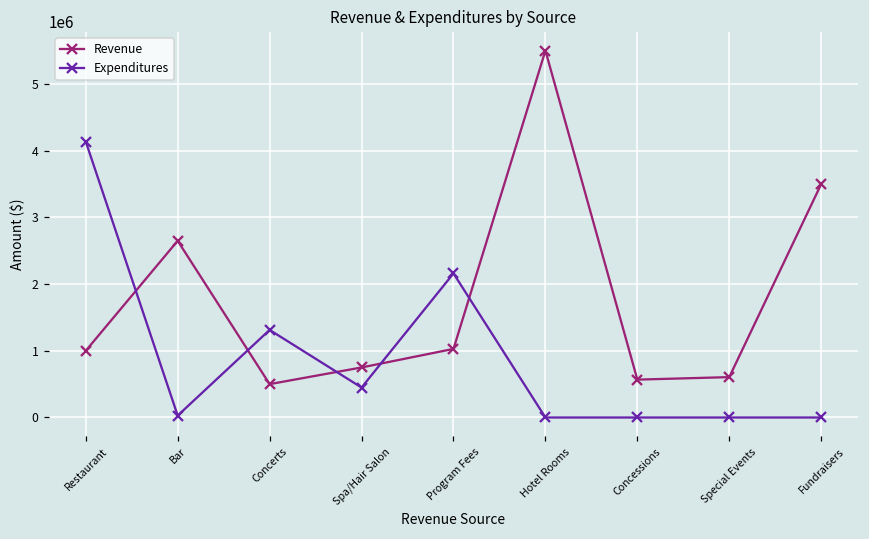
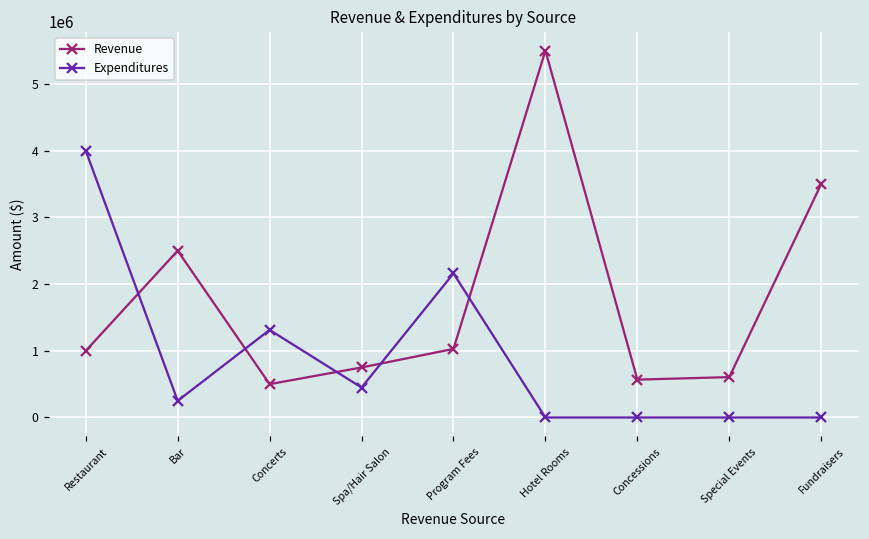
  {
    "Revenue": {
      "Restaurant": 1000000,
-     "Bar": 2600000,
+     "Bar": 2500000,
      "Concerts": 500000,
      "Spa/Hair Salon": 800000,
      "Program Fees": 1000000,
      "Hotel Rooms": 5500000,
      "Concessions": 600000,
      "Special Events": 600000,
      "Fundraisers": 3500000
    },
    "Expenditures": {
-     "Restaurant": 4100000,
-     "Bar": 0,
+     "Restaurant": 4000000,
+     "Bar": 300000,
      "Concerts": 1300000,
      "Spa/Hair Salon": 400000,
      "Program Fees": 2200000,
      "Hotel Rooms": 0,
      "Concessions": 0,
      "Special Events": 0,
      "Fundraisers": 0
    }
  }
